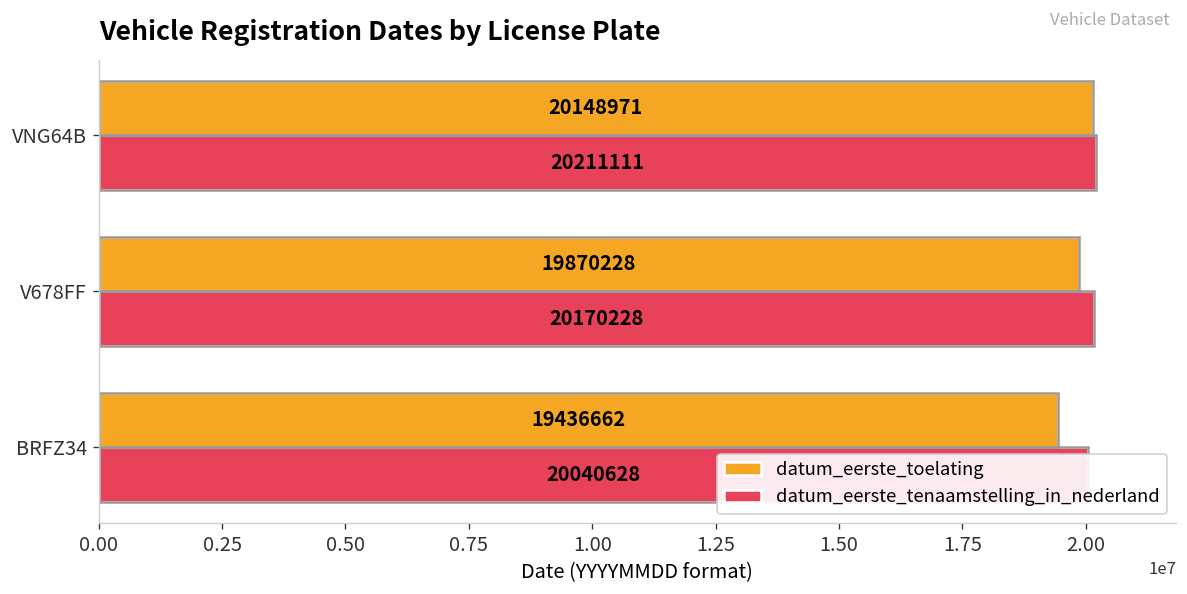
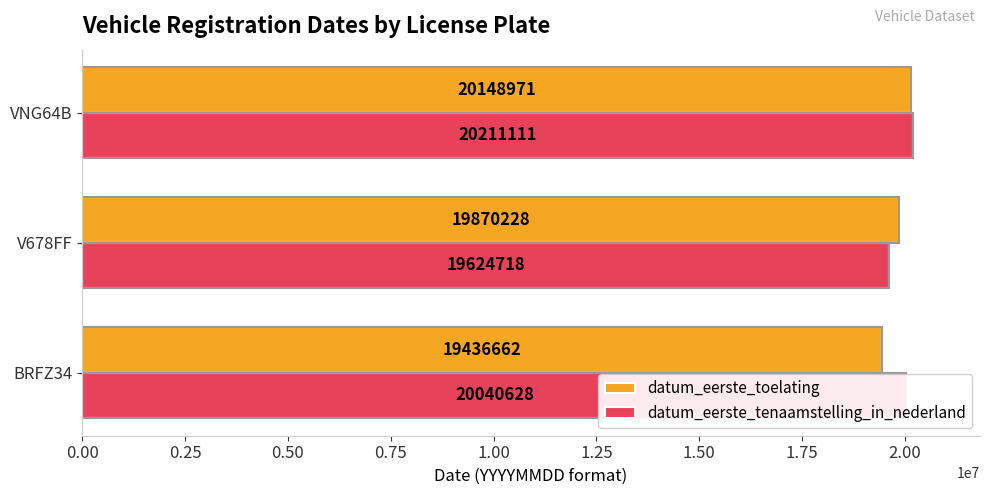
  {
    "datum_eerste_toelating": {
      "VNG64B": 20148971,
      "V678FF": 19870228,
      "BRFZ34": 19436662
    },
    "datum_eerste_tenaamstelling_in_nederland": {
      "VNG64B": 20211111,
-     "V678FF": 20170228
+     "V678FF": 19624718
    }
  }
